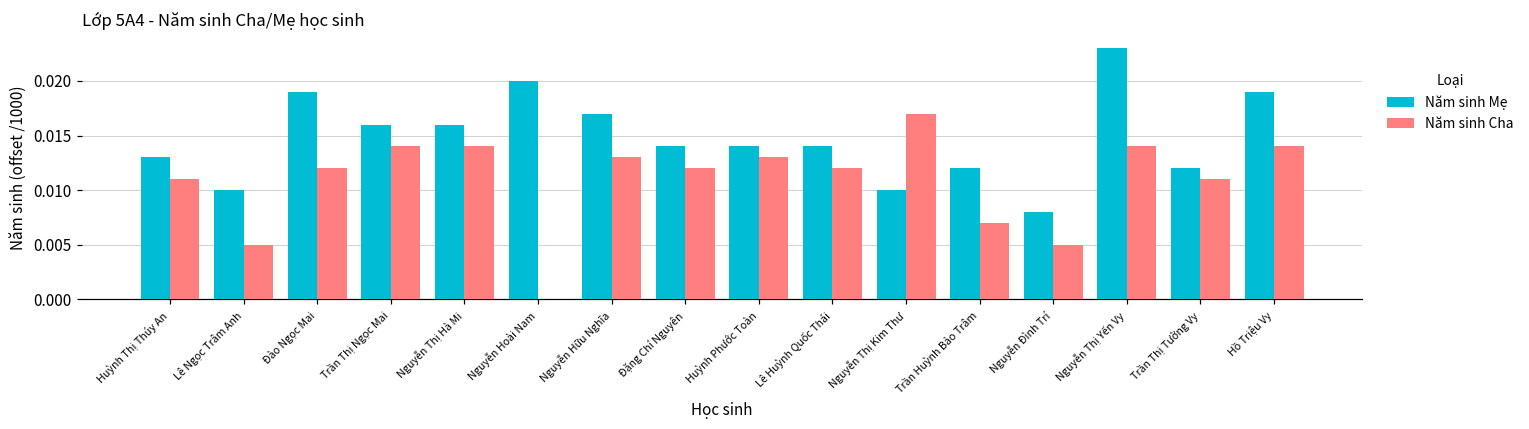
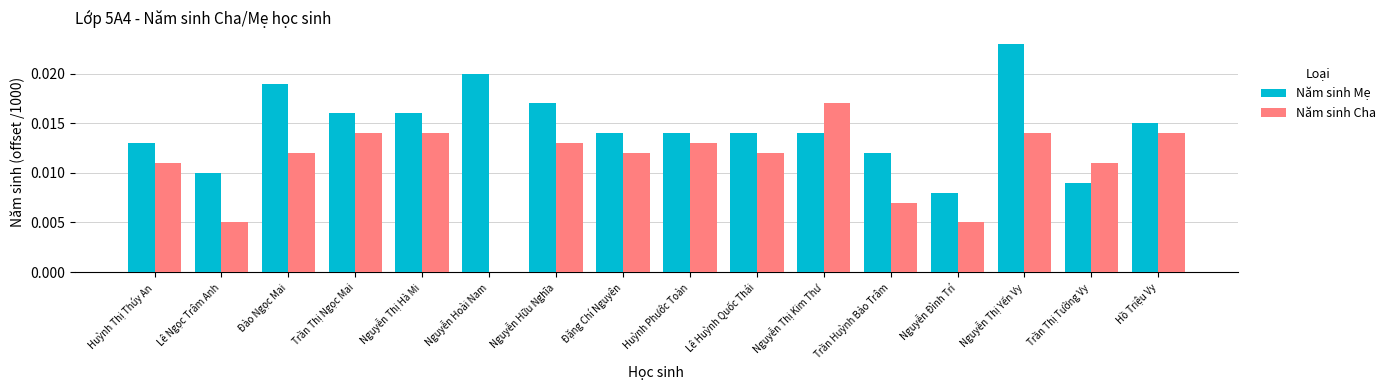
  {
    "Năm sinh Mẹ": {
      "Huỳnh Thị Thúy An": 0.013,
      "Lê Ngọc Trâm Anh": 0.010,
      "Đào Ngọc Mai": 0.019,
      "Trần Thị Ngọc Mai": 0.016,
      "Nguyễn Thị Hà Mi": 0.016,
      "Nguyễn Hoài Nam": 0.020,
      "Nguyễn Hữu Nghĩa": 0.017,
      "Đặng Chí Nguyên": 0.014,
      "Huỳnh Phước Toàn": 0.014,
      "Lê Huỳnh Quốc Thái": 0.014,
-     "Nguyễn Thị Kim Thư": 0.010,
+     "Nguyễn Thị Kim Thư": 0.014,
      "Trần Huỳnh Bảo Trâm": 0.012,
      "Nguyễn Đình Trí": 0.008,
      "Nguyễn Thị Yến Vy": 0.023,
-     "Trần Thị Tường Vy": 0.012,
-     "Hồ Triệu Vy": 0.019
+     "Trần Thị Tường Vy": 0.009,
+     "Hồ Triệu Vy": 0.015
    },
    "Năm sinh Cha": {
      "Huỳnh Thị Thúy An": 0.011,
      "Lê Ngọc Trâm Anh": 0.005,
      "Đào Ngọc Mai": 0.012,
      "Trần Thị Ngọc Mai": 0.014,
      "Nguyễn Thị Hà Mi": 0.014,
      "Nguyễn Hoài Nam": 0.000,
      "Nguyễn Hữu Nghĩa": 0.013,
      "Đặng Chí Nguyên": 0.012,
      "Huỳnh Phước Toàn": 0.013,
      "Lê Huỳnh Quốc Thái": 0.012,
      "Nguyễn Thị Kim Thư": 0.017,
      "Trần Huỳnh Bảo Trâm": 0.007,
      "Nguyễn Đình Trí": 0.005,
      "Nguyễn Thị Yến Vy": 0.014,
      "Trần Thị Tường Vy": 0.011,
      "Hồ Triệu Vy": 0.014
    }
  }
